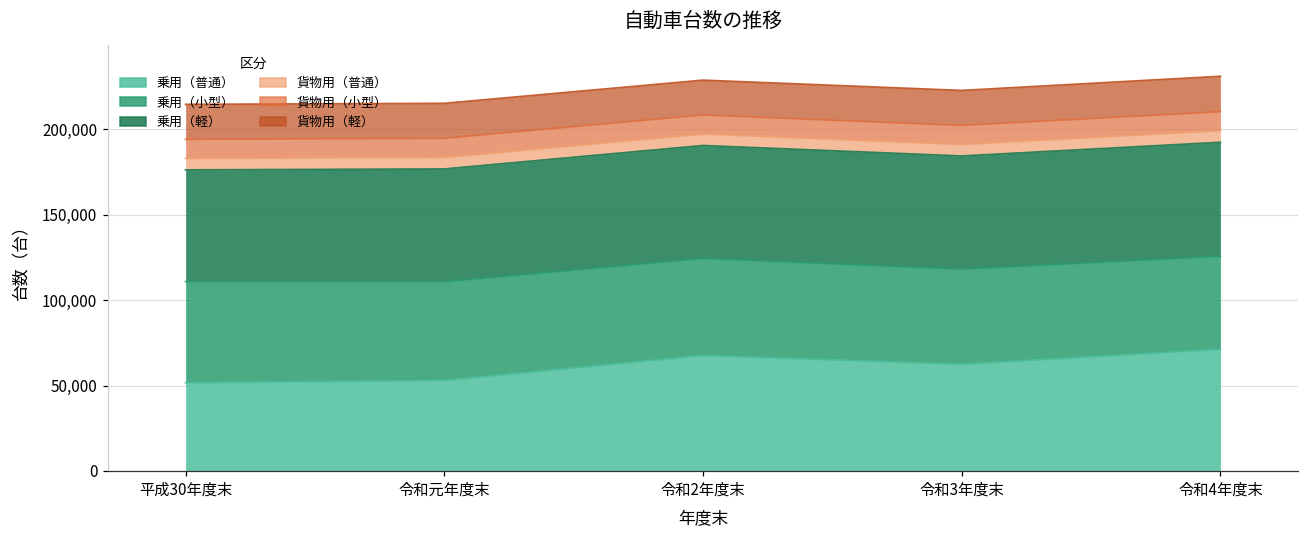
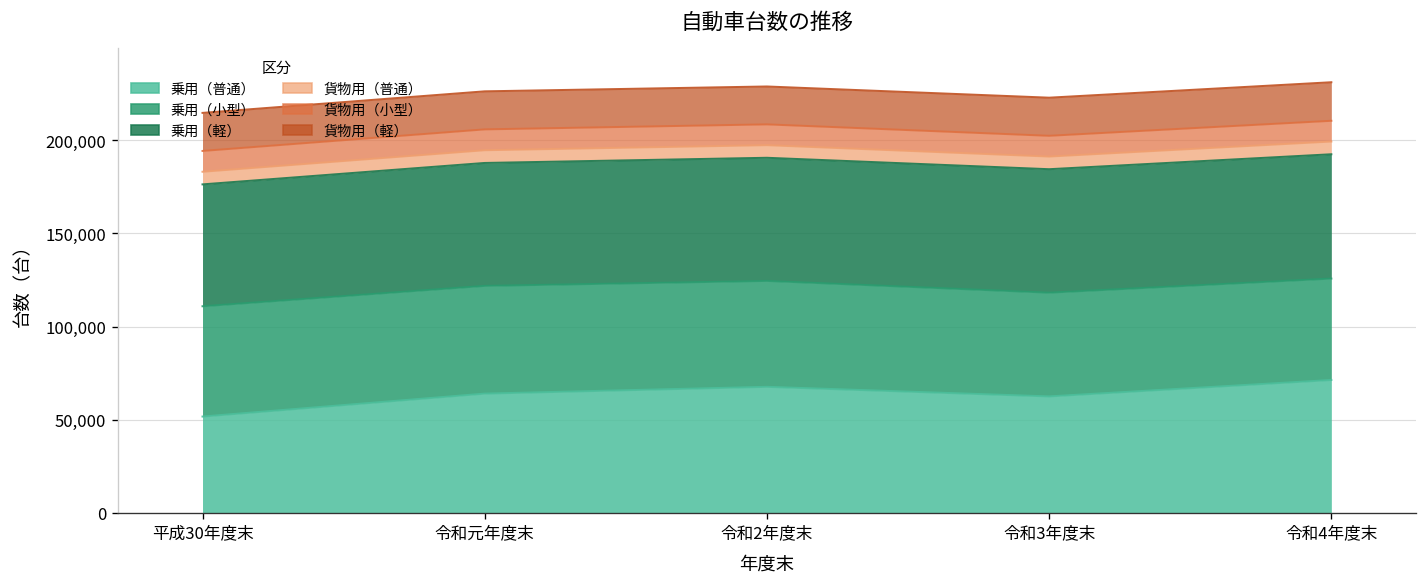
  {
    "乗用（普通）": {
      "平成30年度末": "52,000",
-     "令和元年度末": "53,000",
+     "令和元年度末": "64,000",
      "令和2年度末": "68,000",
      "令和3年度末": "62,000",
      "令和4年度末": "71,000"
    },
    "貨物用（普通）": {
      "平成30年度末": "7,000",
      "令和元年度末": "7,000",
      "令和2年度末": "7,000",
      "令和3年度末": "7,000",
      "令和4年度末": "7,000"
    }
  }
